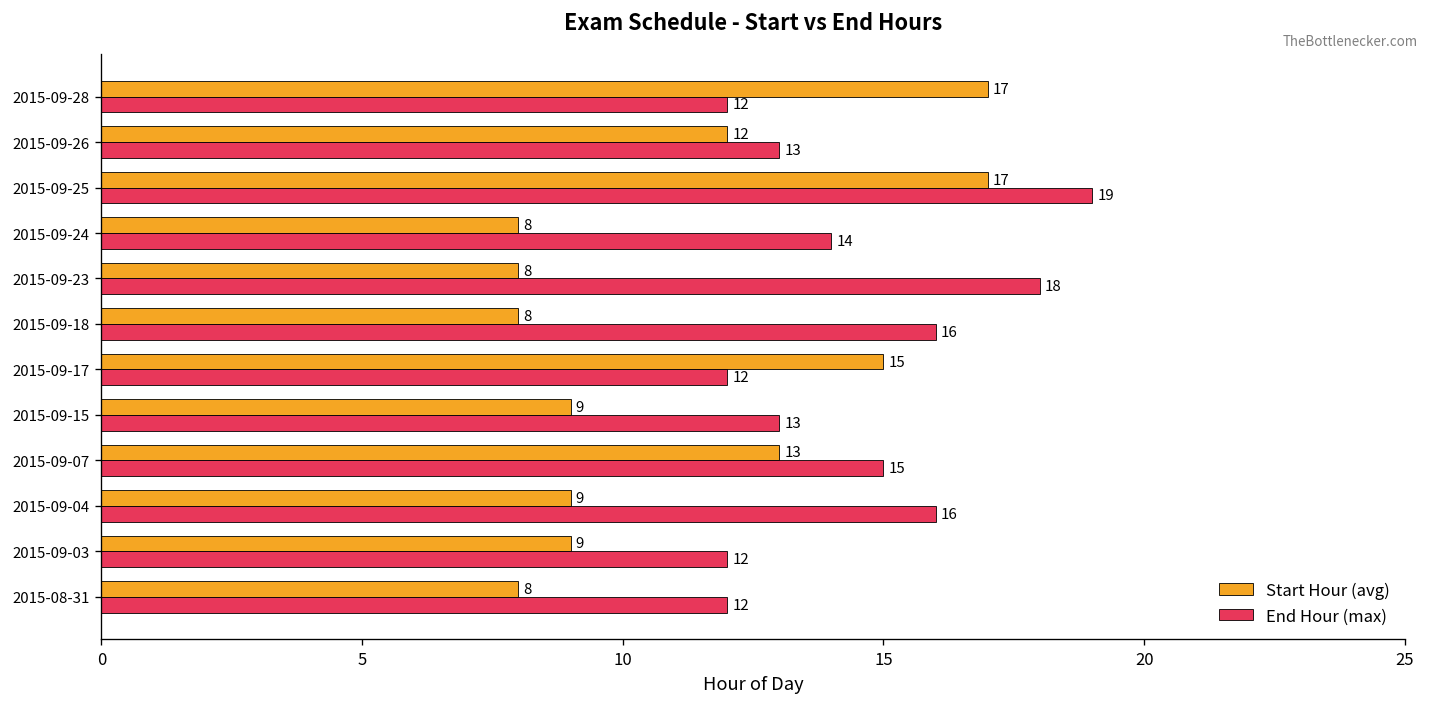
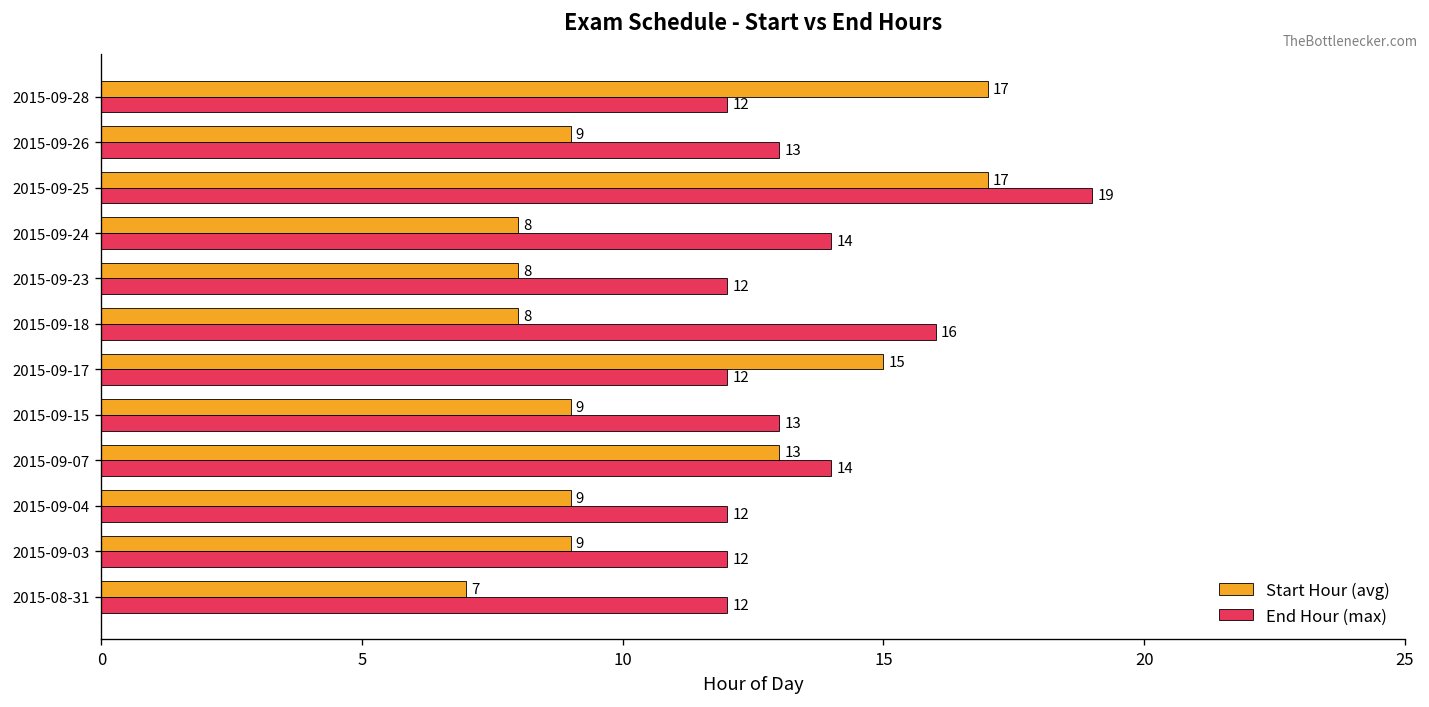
  {
    "Start Hour (avg)": {
      "2015-09-28": 17,
-     "2015-09-26": 12,
+     "2015-09-26": 9,
      "2015-09-25": 17,
      "2015-09-24": 8,
      "2015-09-23": 8,
      "2015-09-18": 8,
      "2015-09-17": 15,
      "2015-09-15": 9,
      "2015-09-07": 13,
      "2015-09-04": 9,
      "2015-09-03": 9,
-     "2015-08-31": 8
+     "2015-08-31": 7
    },
    "End Hour (max)": {
      "2015-09-28": 12,
      "2015-09-26": 13,
      "2015-09-25": 19,
      "2015-09-24": 14,
-     "2015-09-23": 18,
+     "2015-09-23": 12,
      "2015-09-18": 16,
      "2015-09-17": 12,
      "2015-09-15": 13,
-     "2015-09-07": 15,
-     "2015-09-04": 16,
+     "2015-09-07": 14,
+     "2015-09-04": 12,
      "2015-09-03": 12,
      "2015-08-31": 12
    }
  }
